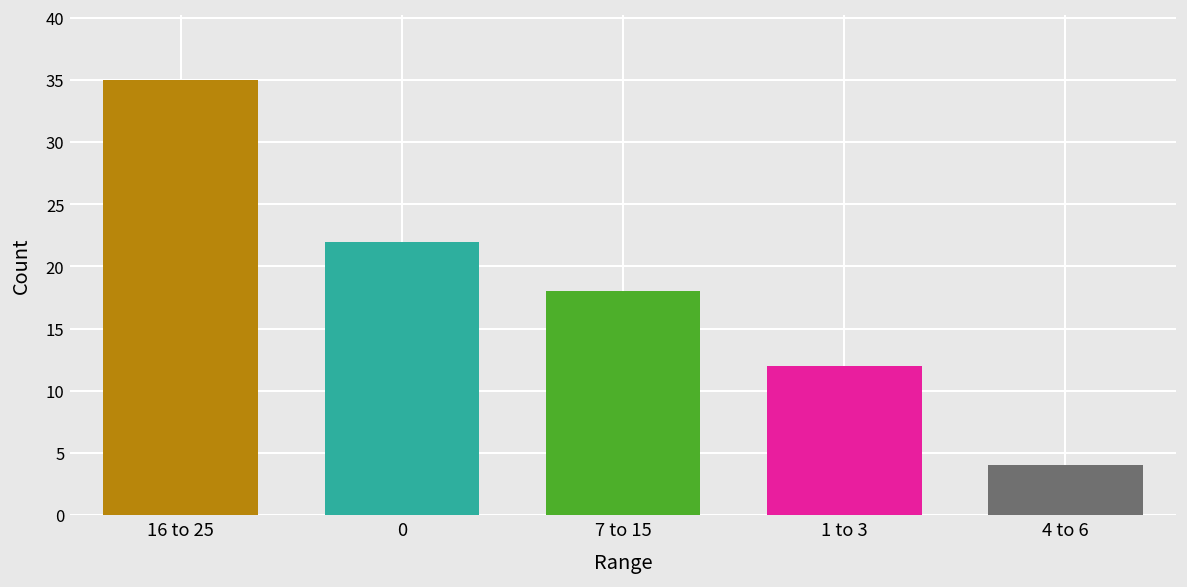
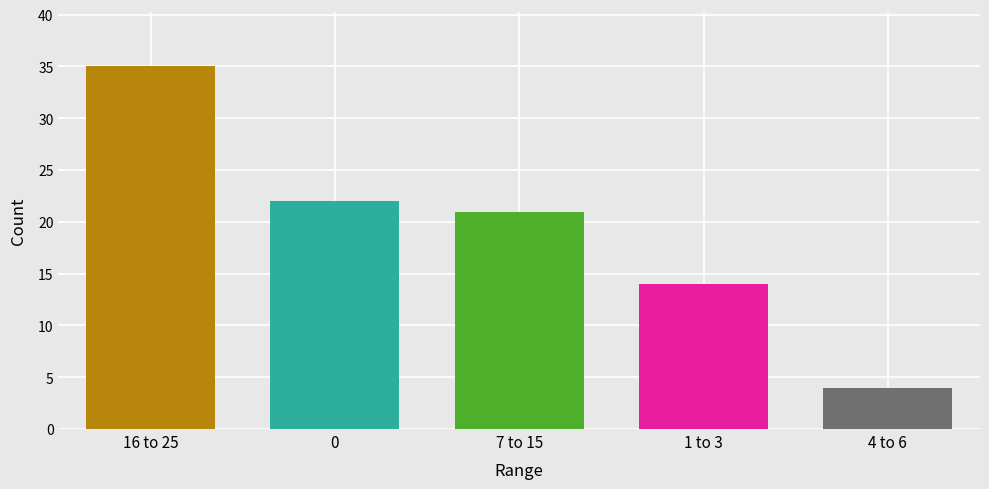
  {
    "16 to 25": 35,
    "0": 22,
-   "7 to 15": 18,
-   "1 to 3": 12,
+   "7 to 15": 21,
+   "1 to 3": 14,
    "4 to 6": 4
  }
